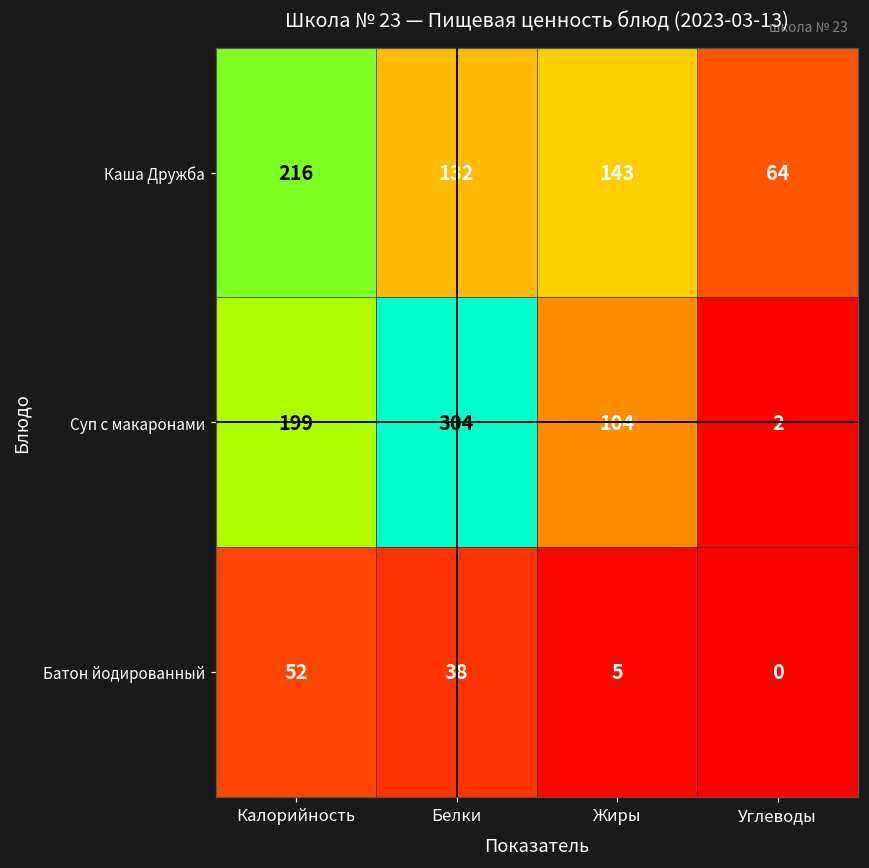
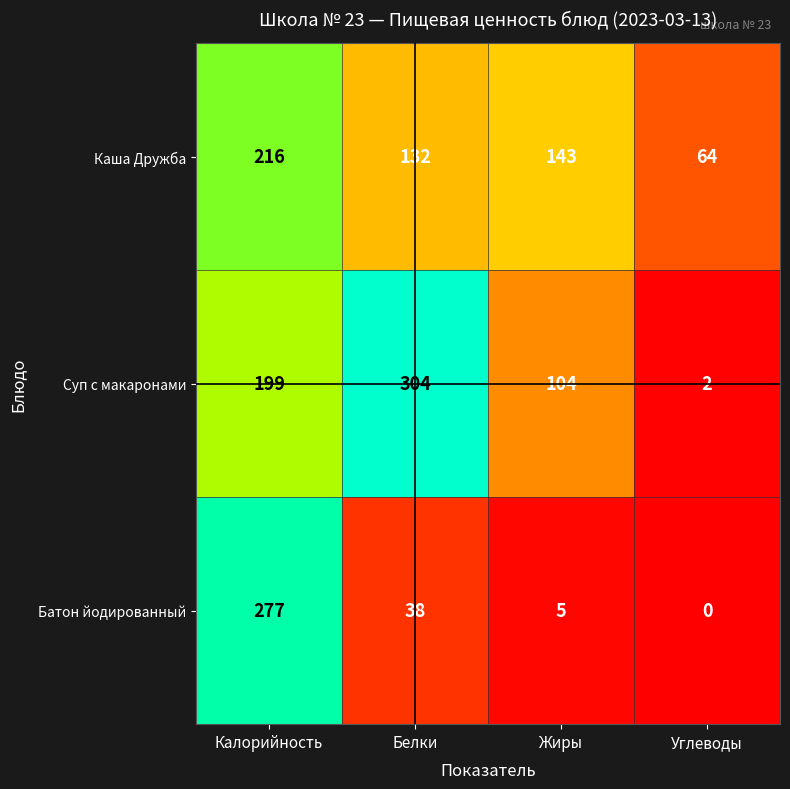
  {
    "Каша Дружба": {
      "Калорийность": 216,
      "Белки": 132,
      "Жиры": 143,
      "Углеводы": 64
    },
    "Суп с макаронами": {
      "Калорийность": 199,
      "Белки": 304,
      "Жиры": 104,
      "Углеводы": 2
    },
    "Батон йодированный": {
-     "Калорийность": 52,
+     "Калорийность": 277,
      "Белки": 38,
      "Жиры": 5,
      "Углеводы": 0
    }
  }
